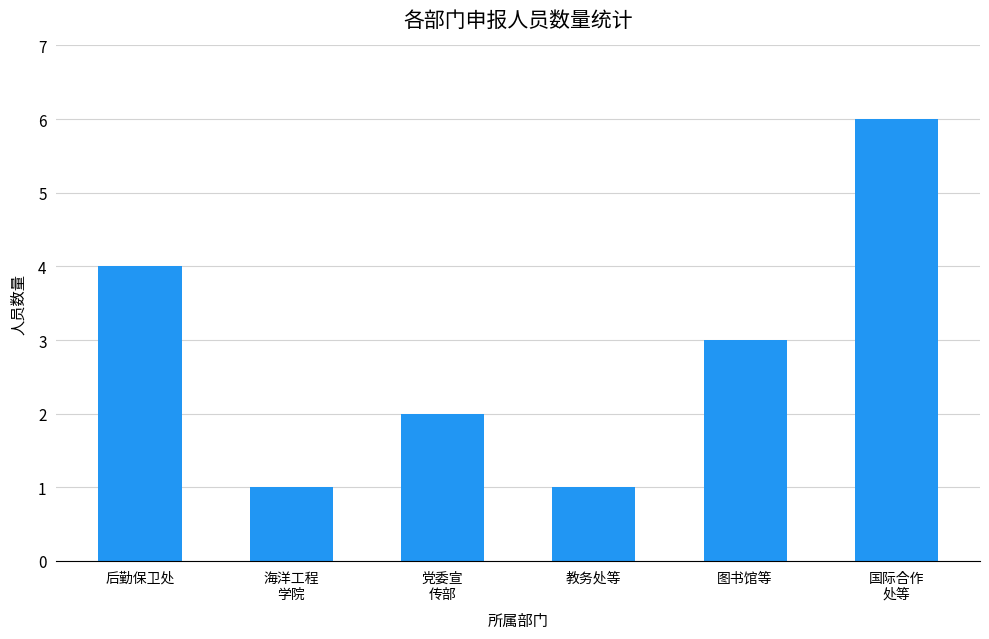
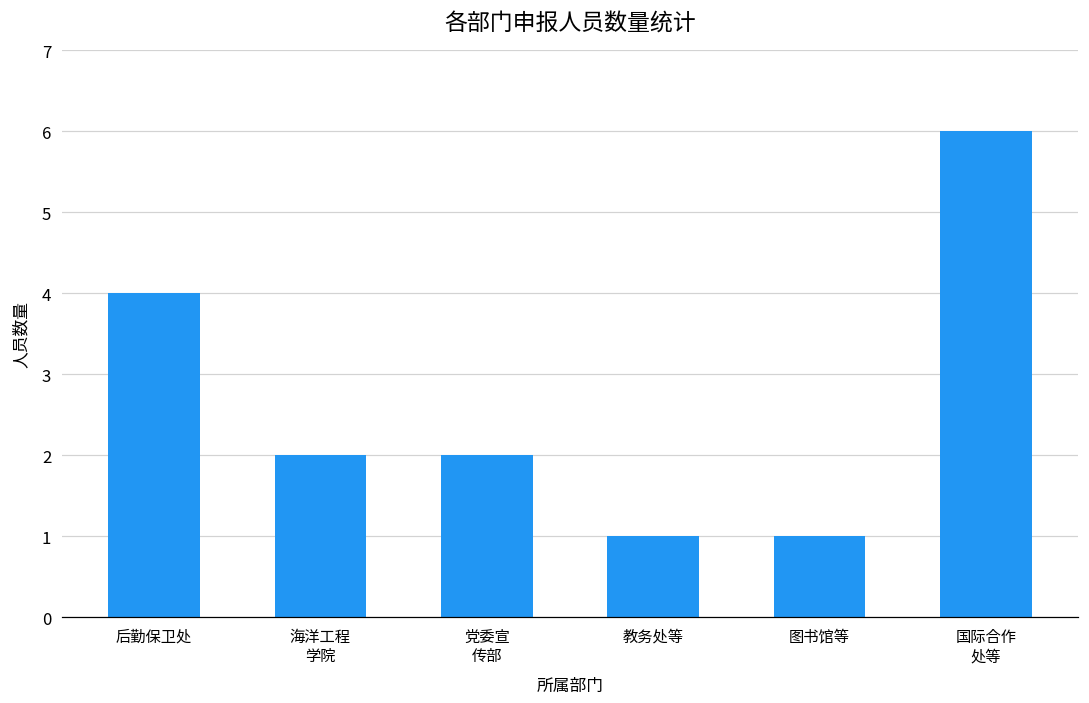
  {
    "后勤保卫处": 4,
-   "海洋工程 学院": 1,
+   "海洋工程 学院": 2,
    "党委宣 传部": 2,
    "教务处等": 1,
-   "图书馆等": 3,
+   "图书馆等": 1,
    "国际合作 处等": 6
  }
